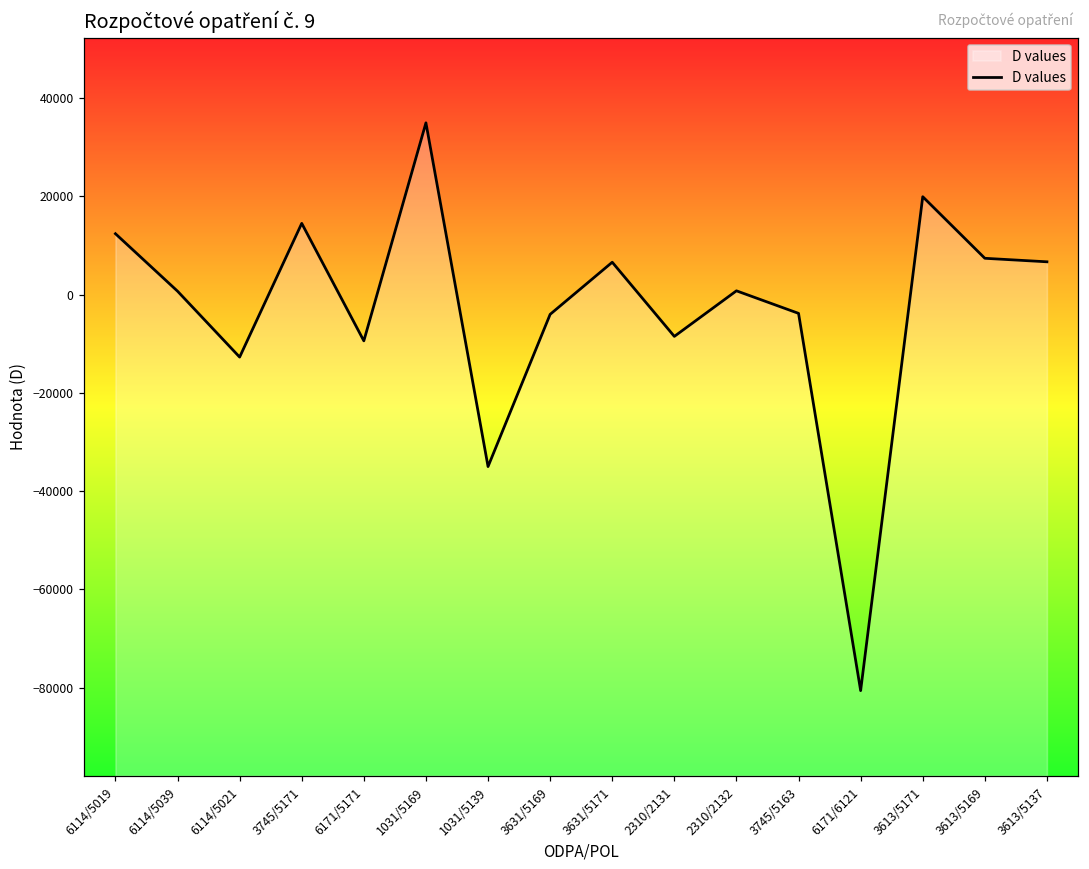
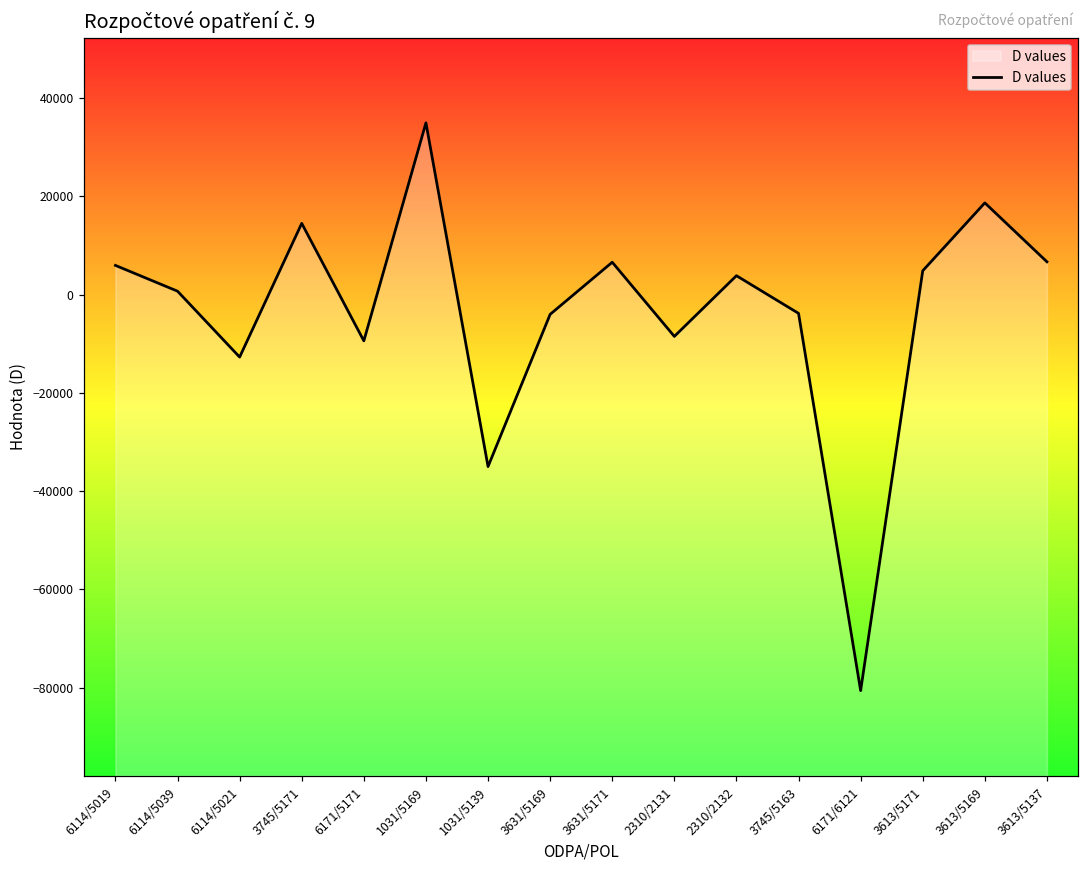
  {
-   "6114/5019": 12000,
+   "6114/5019": 6000,
    "6114/5039": 1000,
    "6114/5021": -13000,
    "3745/5171": 15000,
    "6171/5171": -9000,
    "1031/5169": 35000,
    "1031/5139": -35000,
    "3631/5169": -4000,
    "3631/5171": 7000,
    "2310/2131": -8000,
-   "2310/2132": 1000,
+   "2310/2132": 4000,
    "3745/5163": -4000,
    "6171/6121": -81000,
-   "3613/5171": 20000,
-   "3613/5169": 7000,
+   "3613/5171": 5000,
+   "3613/5169": 19000,
    "3613/5137": 7000
  }
